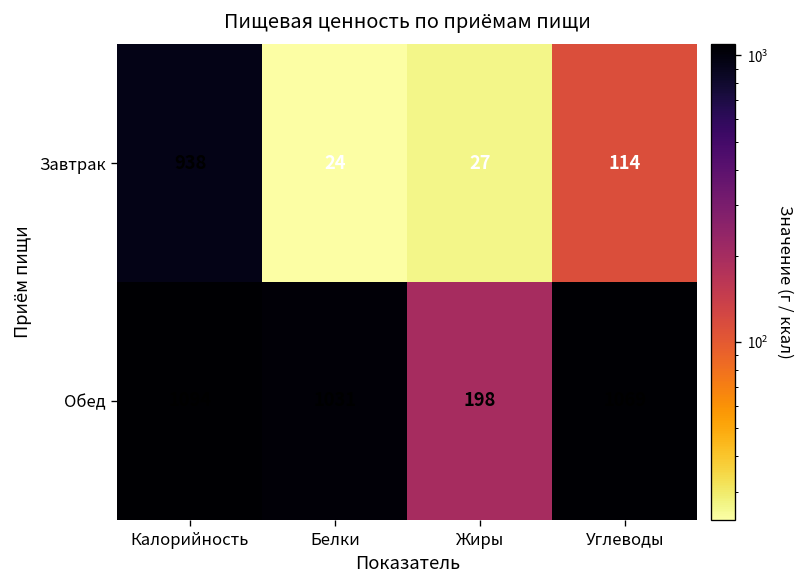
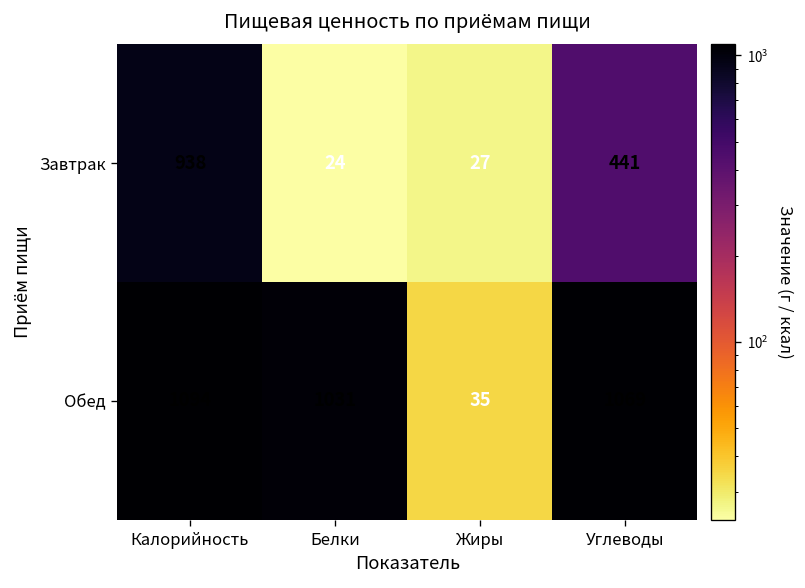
  {
    "Завтрак": {
      "Белки": 24,
      "Жиры": 27,
-     "Углеводы": 114
+     "Углеводы": 441
    },
    "Обед": {
-     "Жиры": 198
+     "Жиры": 35
    }
  }
